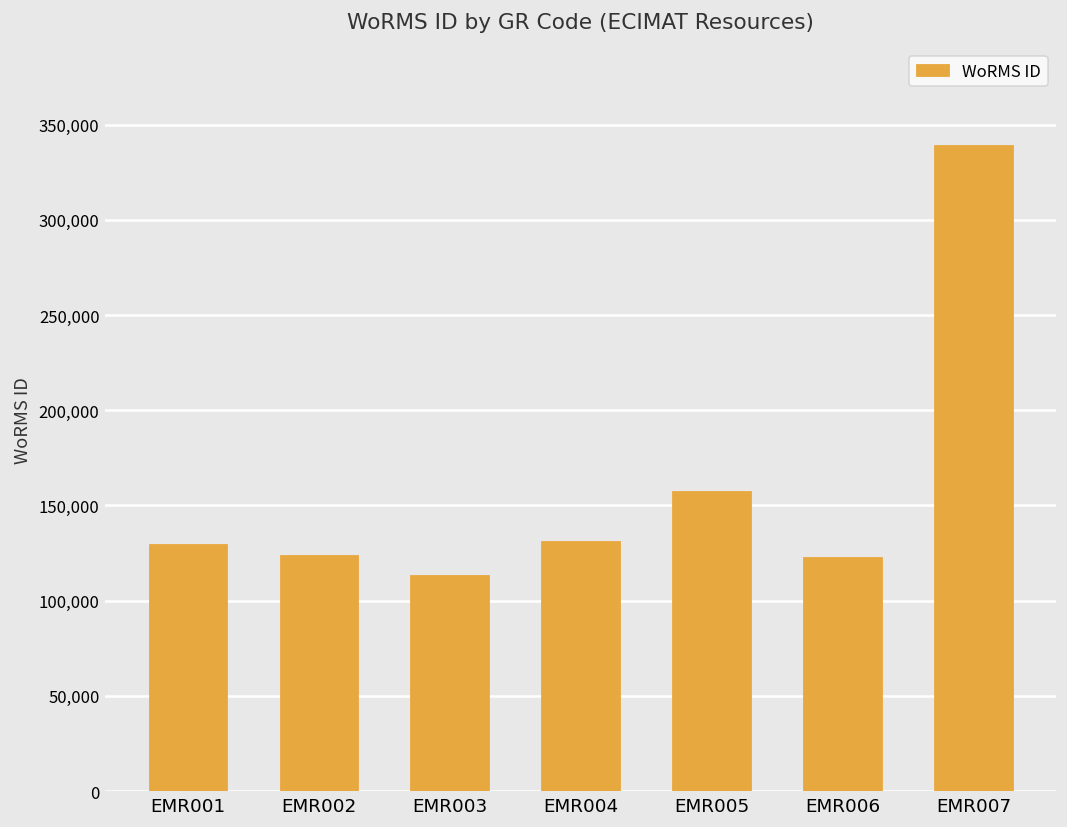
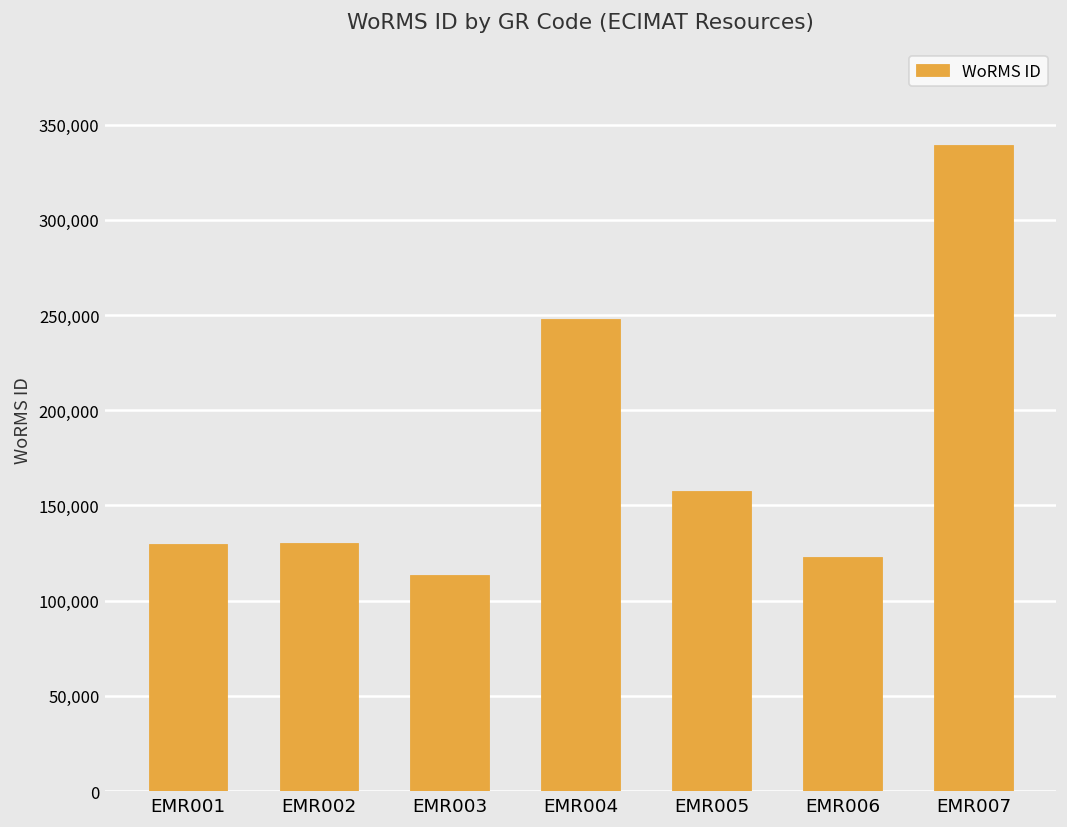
  {
    "EMR001": "130,000",
-   "EMR002": "124,000",
+   "EMR002": "130,000",
    "EMR003": "114,000",
-   "EMR004": "131,000",
+   "EMR004": "248,000",
    "EMR005": "157,000",
    "EMR006": "123,000",
    "EMR007": "339,000"
  }
